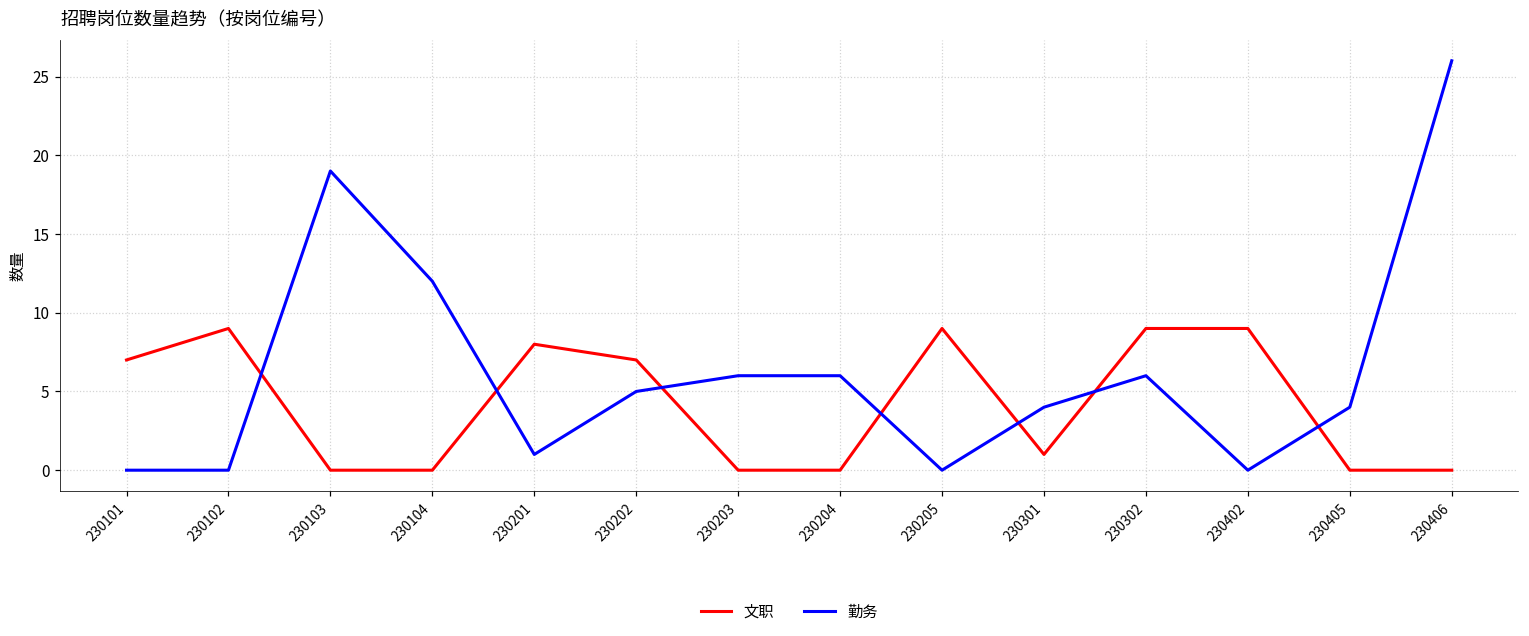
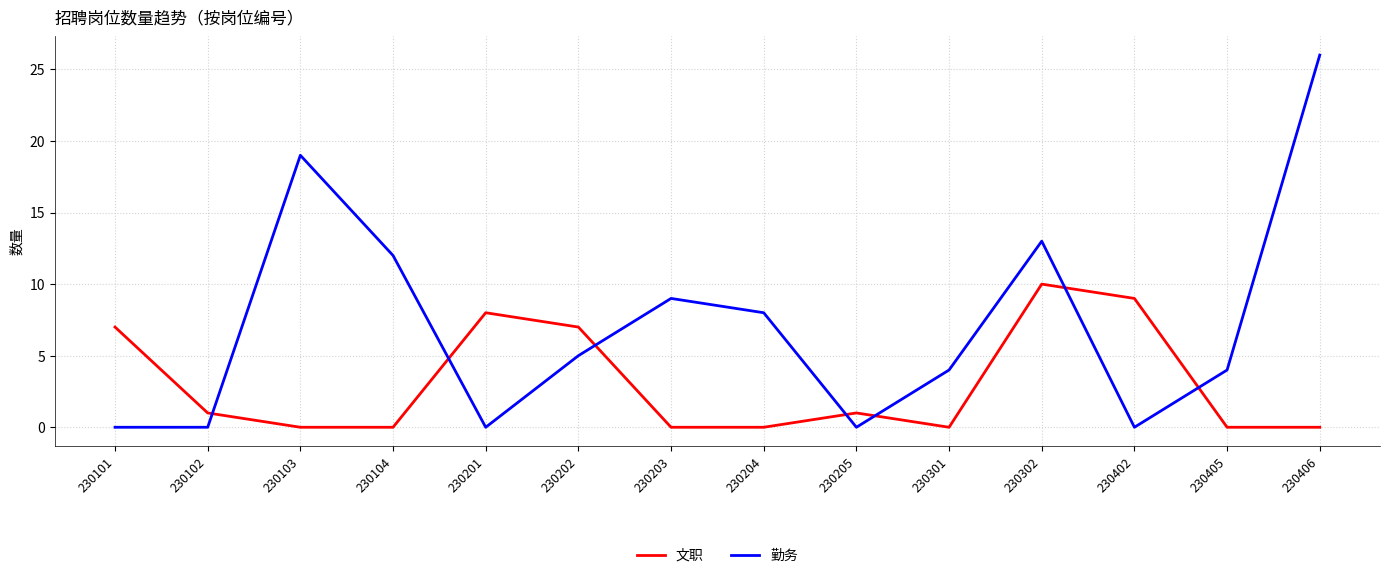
  {
    "文职": {
      "230101": 7,
-     "230102": 9,
+     "230102": 1,
      "230103": 0,
      "230104": 0,
      "230201": 8,
      "230202": 7,
      "230203": 0,
      "230204": 0,
-     "230205": 9,
-     "230301": 1,
-     "230302": 9,
+     "230205": 1,
+     "230301": 0,
+     "230302": 10,
      "230402": 9,
      "230405": 0,
      "230406": 0
    },
    "勤务": {
      "230101": 0,
      "230102": 0,
      "230103": 19,
      "230104": 12,
-     "230201": 1,
+     "230201": 0,
      "230202": 5,
-     "230203": 6,
-     "230204": 6,
+     "230203": 9,
+     "230204": 8,
      "230205": 0,
      "230301": 4,
-     "230302": 6,
+     "230302": 13,
      "230402": 0,
      "230405": 4,
      "230406": 26
    }
  }
